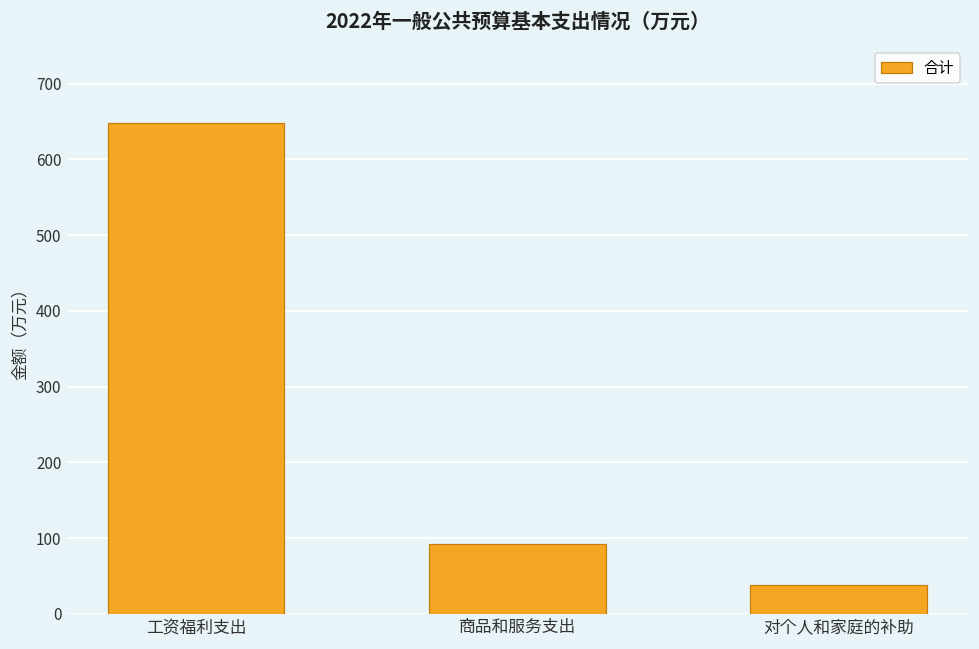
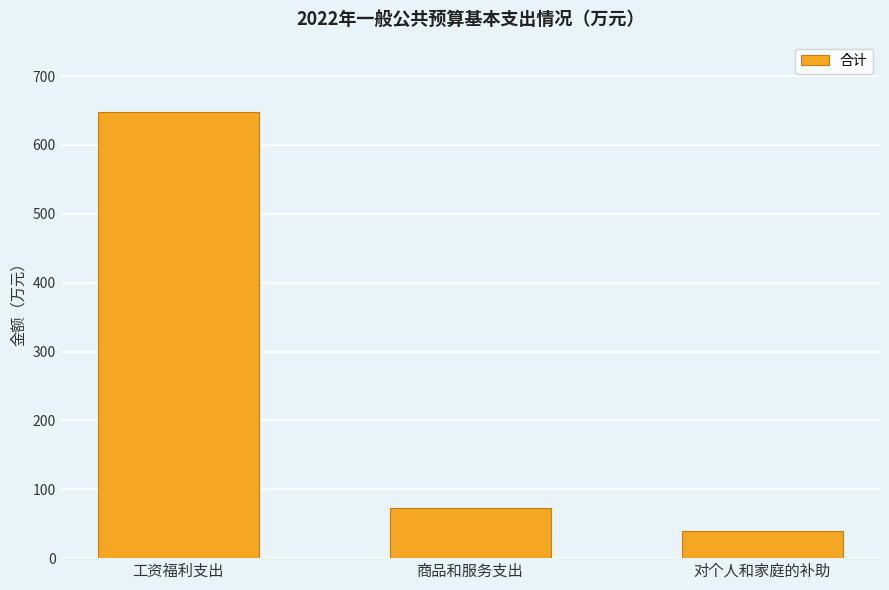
  {
    "工资福利支出": 650,
-   "商品和服务支出": 90,
+   "商品和服务支出": 70,
    "对个人和家庭的补助": 40
  }
